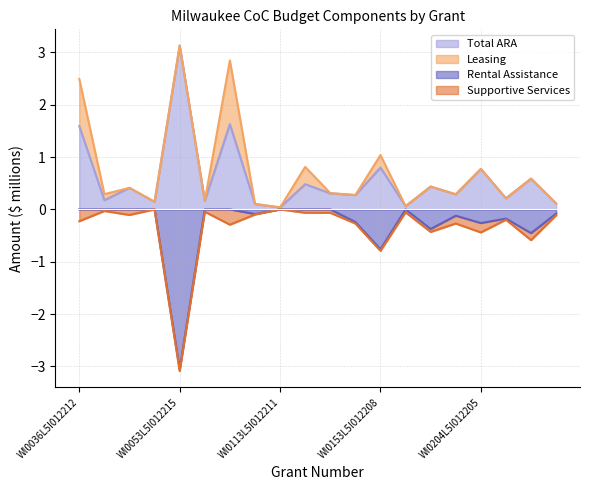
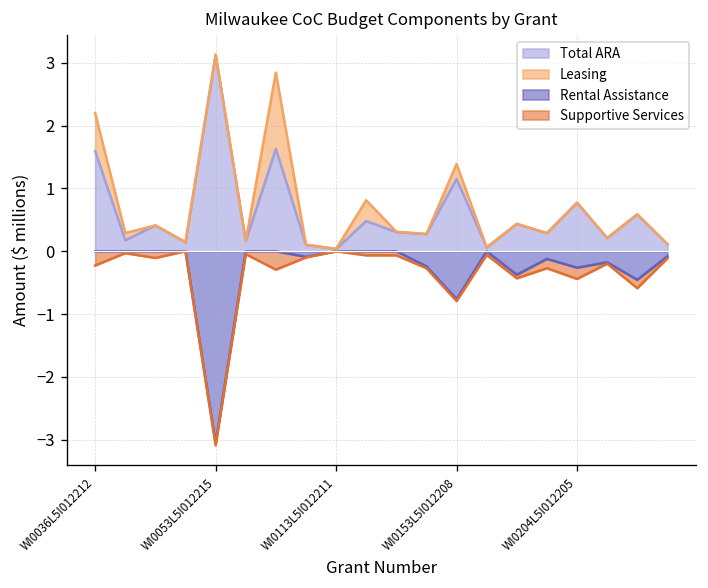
  {
    "Total ARA": {
      "WI0036L5I012212": 1.6,
-     "WI0153L5I012208": 0.8
+     "WI0153L5I012208": 1.2
    },
    "Leasing": {
-     "WI0036L5I012212": 0.9,
+     "WI0036L5I012212": 0.6,
      "WI0153L5I012208": 0.2
    }
  }
